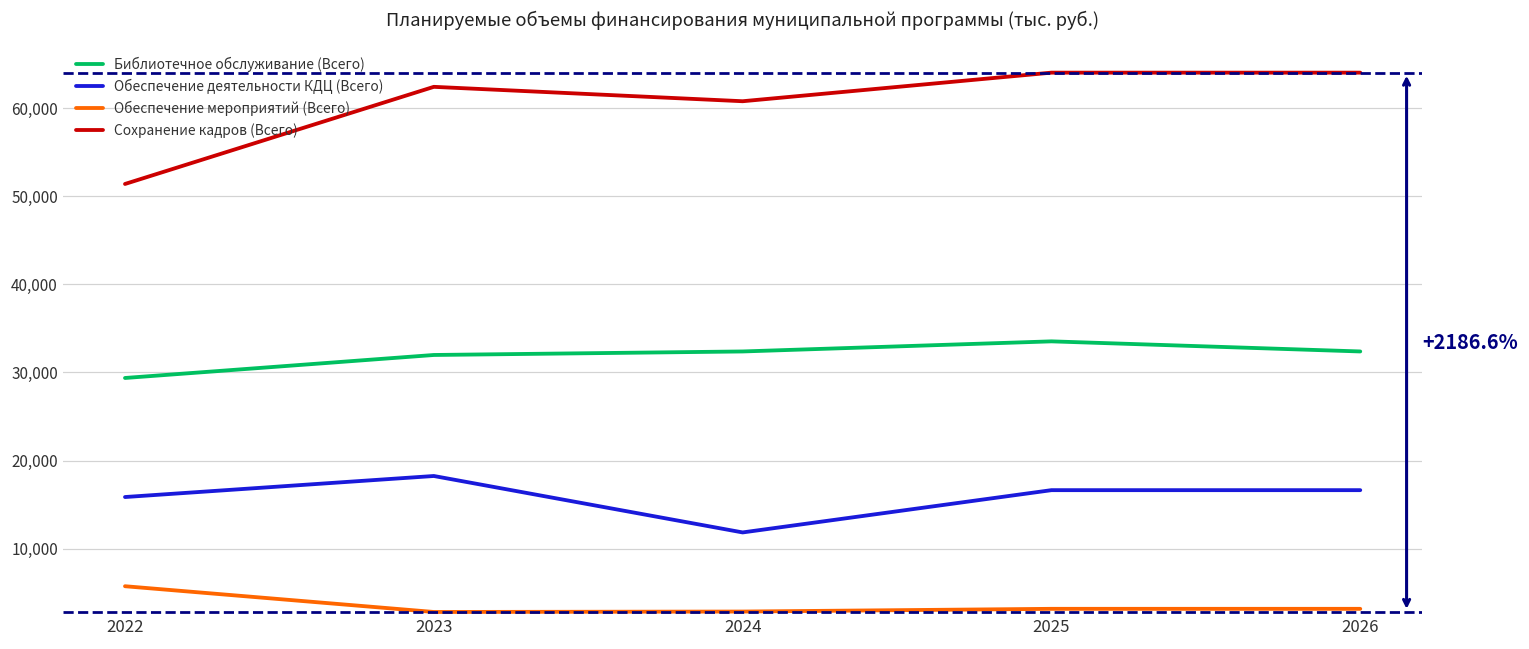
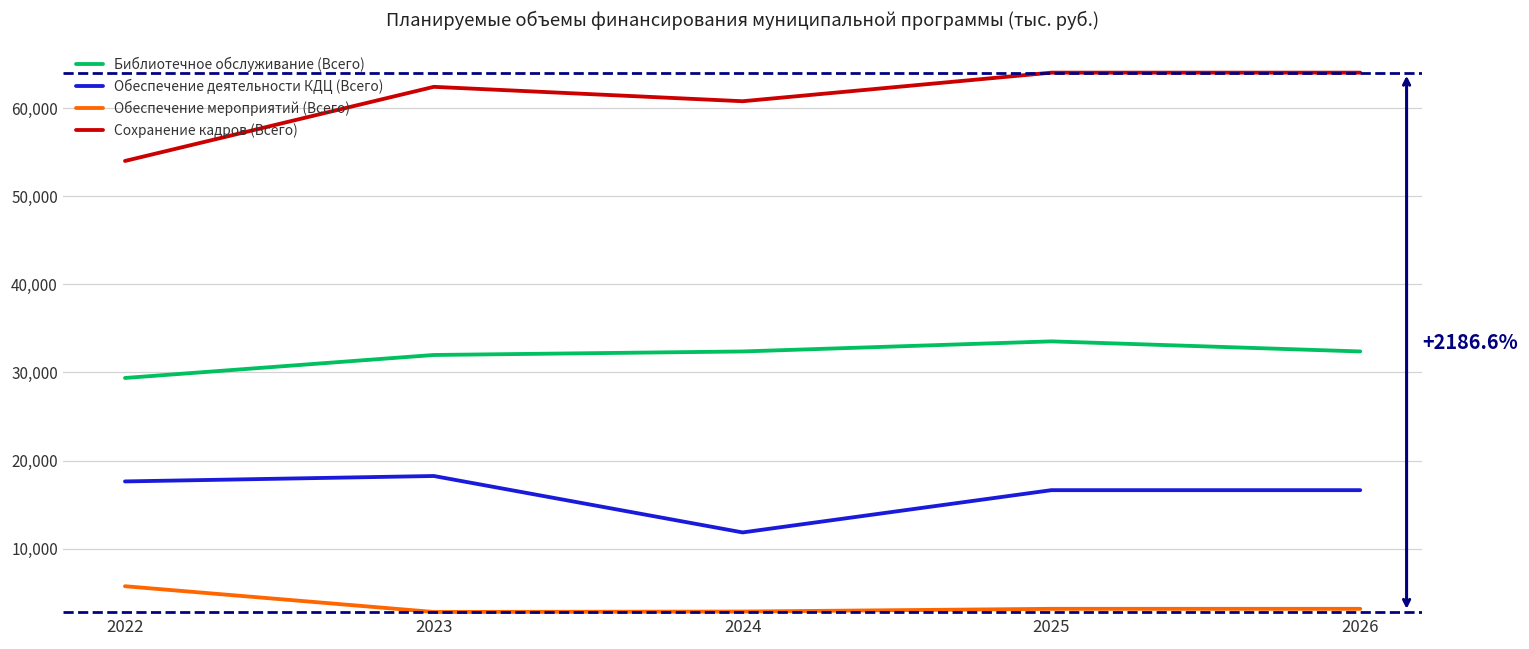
  {
    "Библиотечное обслуживание (Всего)": {
      "2022": "29,000",
      "2023": "32,000",
      "2024": "32,000",
      "2025": "34,000",
      "2026": "32,000"
    },
    "Обеспечение деятельности КДЦ (Всего)": {
-     "2022": "16,000",
+     "2022": "18,000",
      "2023": "18,000",
      "2024": "12,000",
      "2025": "17,000",
      "2026": "17,000"
    },
    "Обеспечение мероприятий (Всего)": {
      "2022": "6,000",
      "2023": "3,000",
      "2024": "3,000",
      "2025": "3,000",
      "2026": "3,000"
    },
    "Сохранение кадров (Всего)": {
-     "2022": "51,000",
+     "2022": "54,000",
      "2023": "62,000",
      "2024": "61,000",
      "2025": "64,000",
      "2026": "64,000"
    }
  }
